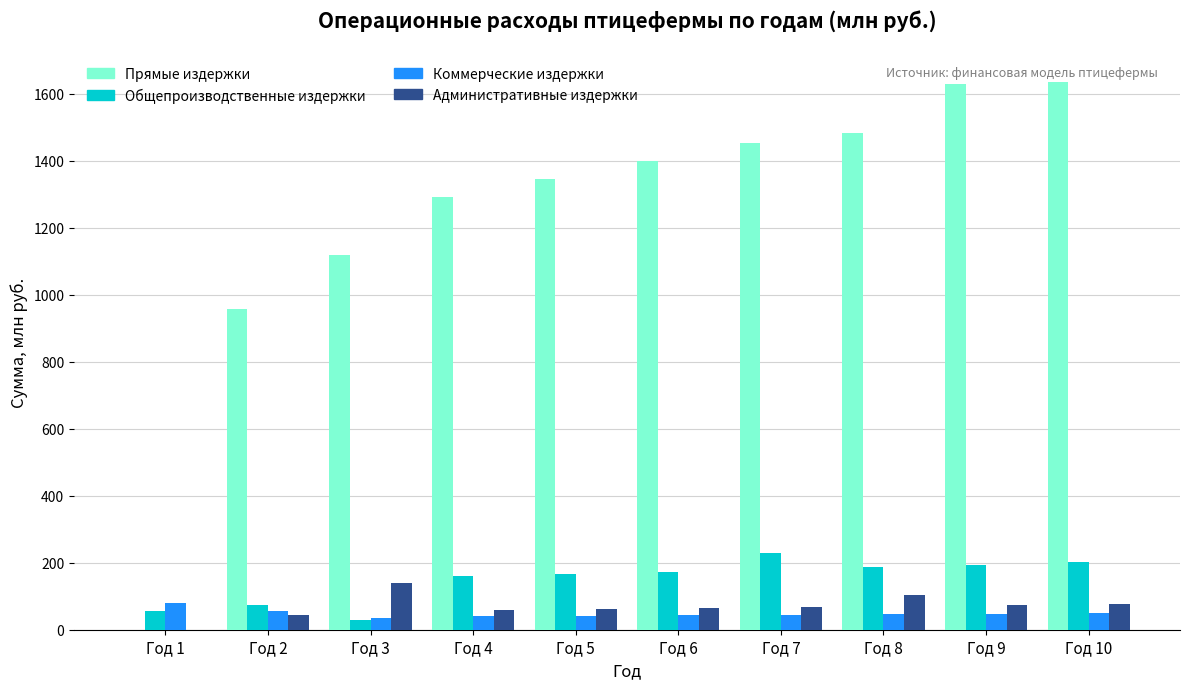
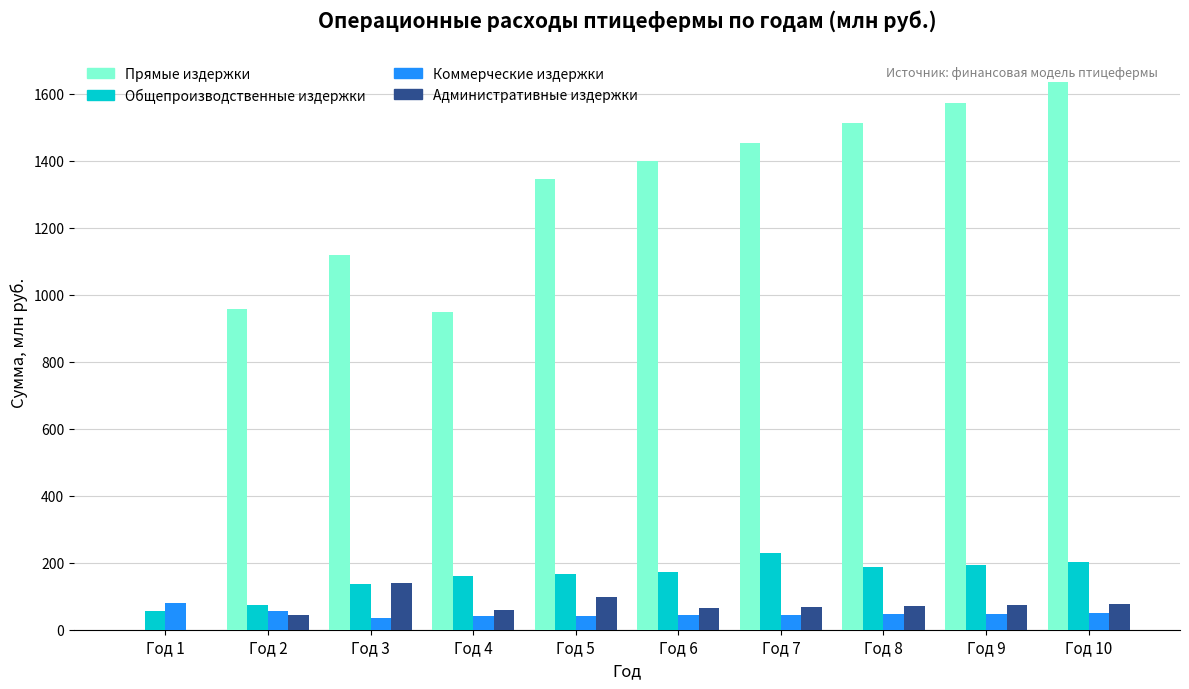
  {
    "Прямые издержки": {
      "Год 1": 0,
      "Год 2": 960,
      "Год 3": 1120,
-     "Год 4": 1290,
+     "Год 4": 950,
      "Год 5": 1340,
      "Год 6": 1400,
      "Год 7": 1450,
-     "Год 8": 1480,
-     "Год 9": 1630,
+     "Год 8": 1510,
+     "Год 9": 1570,
      "Год 10": 1640
    },
    "Общепроизводственные издержки": {
      "Год 1": 60,
      "Год 2": 70,
-     "Год 3": 30,
+     "Год 3": 140,
      "Год 4": 160,
      "Год 5": 170,
      "Год 6": 170,
      "Год 7": 230,
      "Год 8": 190,
      "Год 9": 190,
      "Год 10": 200
    },
    "Коммерческие издержки": {
      "Год 1": 80,
      "Год 2": 50,
      "Год 3": 30,
      "Год 4": 40,
      "Год 5": 40,
      "Год 6": 40,
      "Год 7": 40,
      "Год 8": 50,
      "Год 9": 50,
      "Год 10": 50
    },
    "Административные издержки": {
      "Год 1": 0,
      "Год 2": 40,
      "Год 3": 140,
      "Год 4": 60,
-     "Год 5": 60,
+     "Год 5": 100,
      "Год 6": 60,
      "Год 7": 70,
-     "Год 8": 100,
+     "Год 8": 70,
      "Год 9": 70,
      "Год 10": 80
    }
  }
